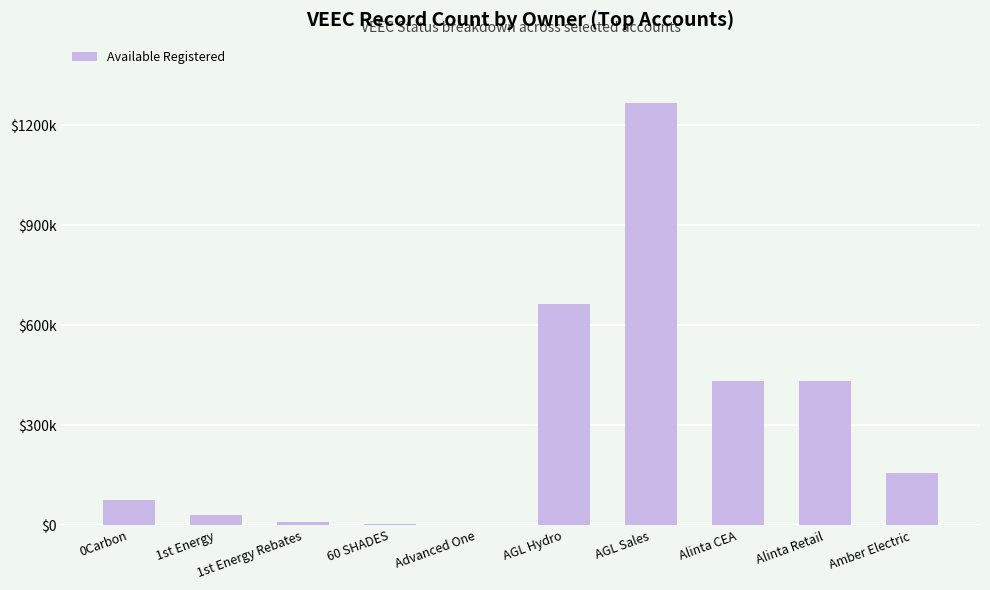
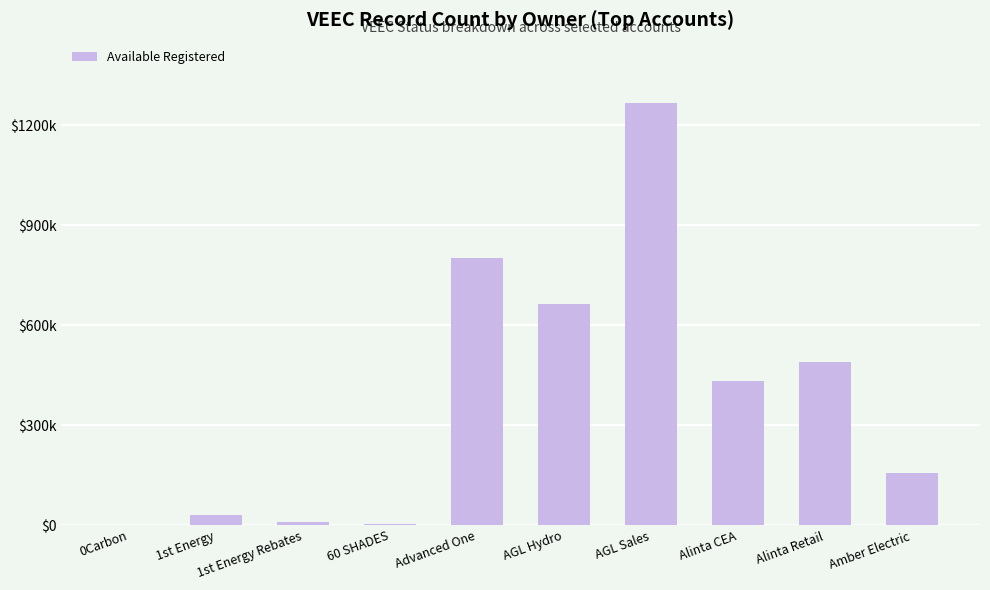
  {
-   "0Carbon": "$80000",
+   "0Carbon": "$0",
    "1st Energy": "$30000",
    "1st Energy Rebates": "$10000",
-   "Advanced One": "$0",
+   "Advanced One": "$800000",
    "AGL Hydro": "$660000",
    "AGL Sales": "$1270000",
    "Alinta CEA": "$430000",
-   "Alinta Retail": "$430000",
+   "Alinta Retail": "$490000",
    "Amber Electric": "$160000"
  }
